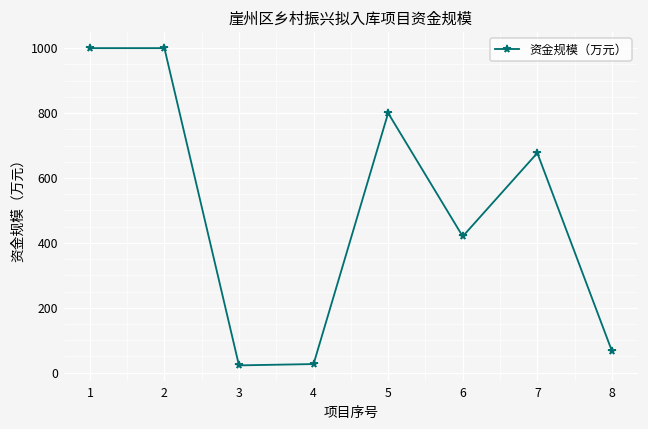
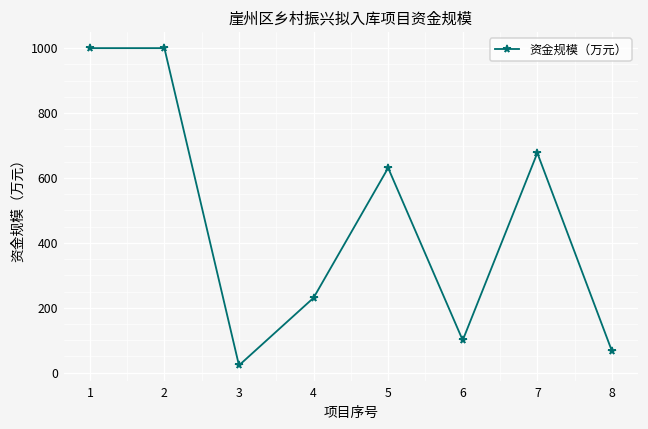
  {
    "1": 1000,
    "2": 1000,
    "3": 20,
-   "4": 30,
-   "5": 800,
-   "6": 420,
+   "4": 230,
+   "5": 630,
+   "6": 100,
    "7": 680,
    "8": 70
  }
